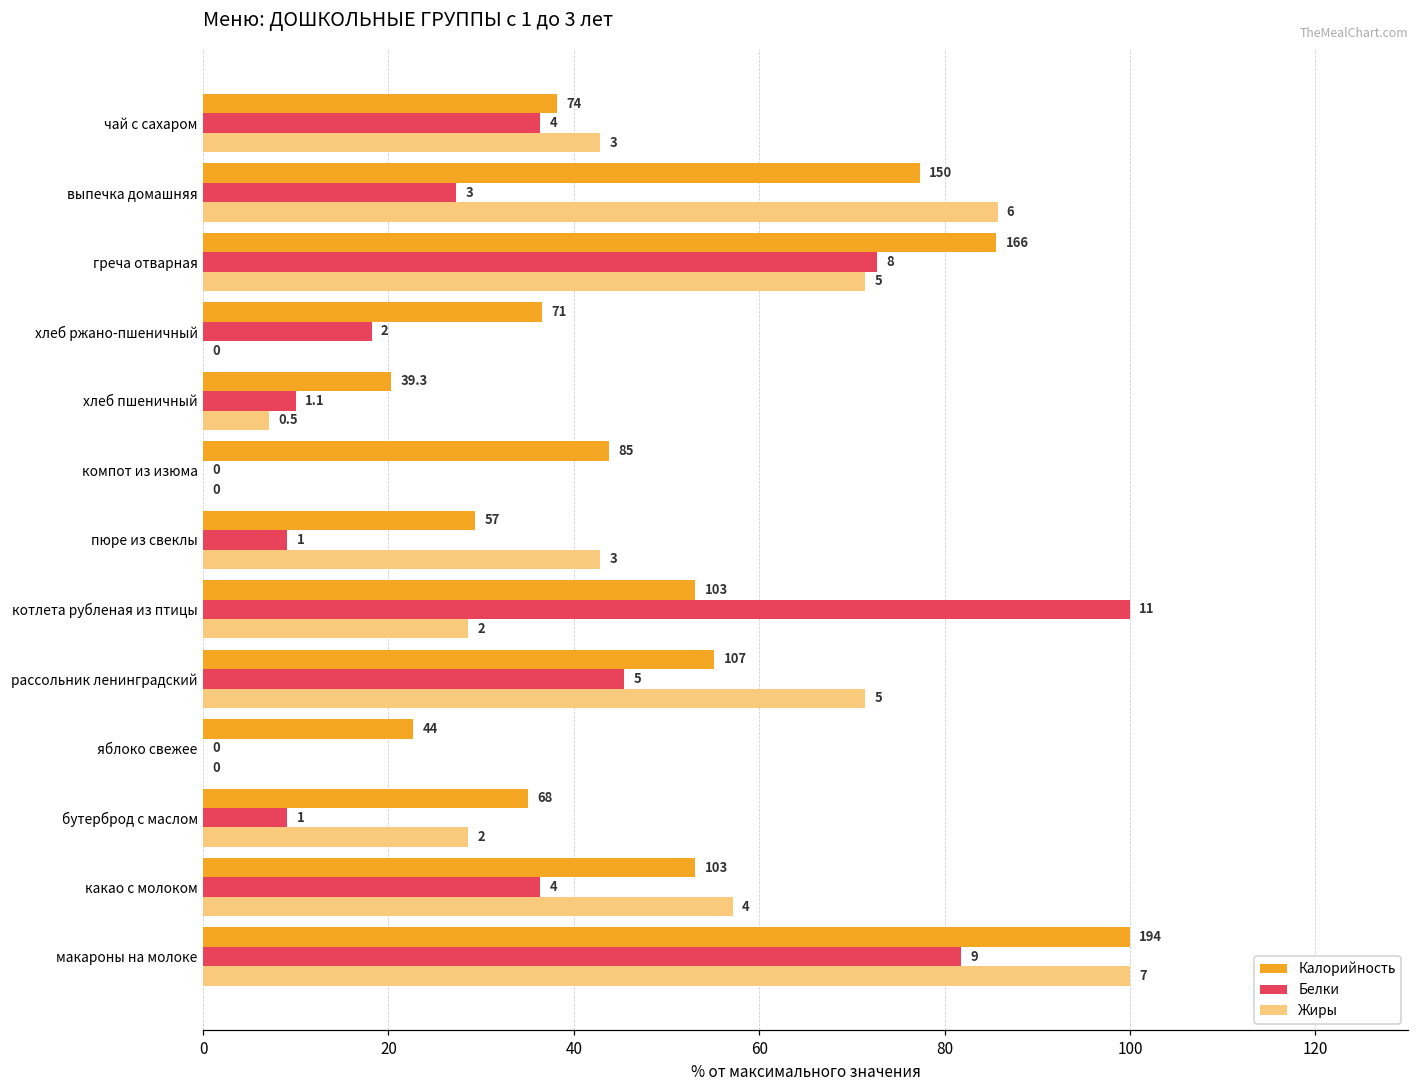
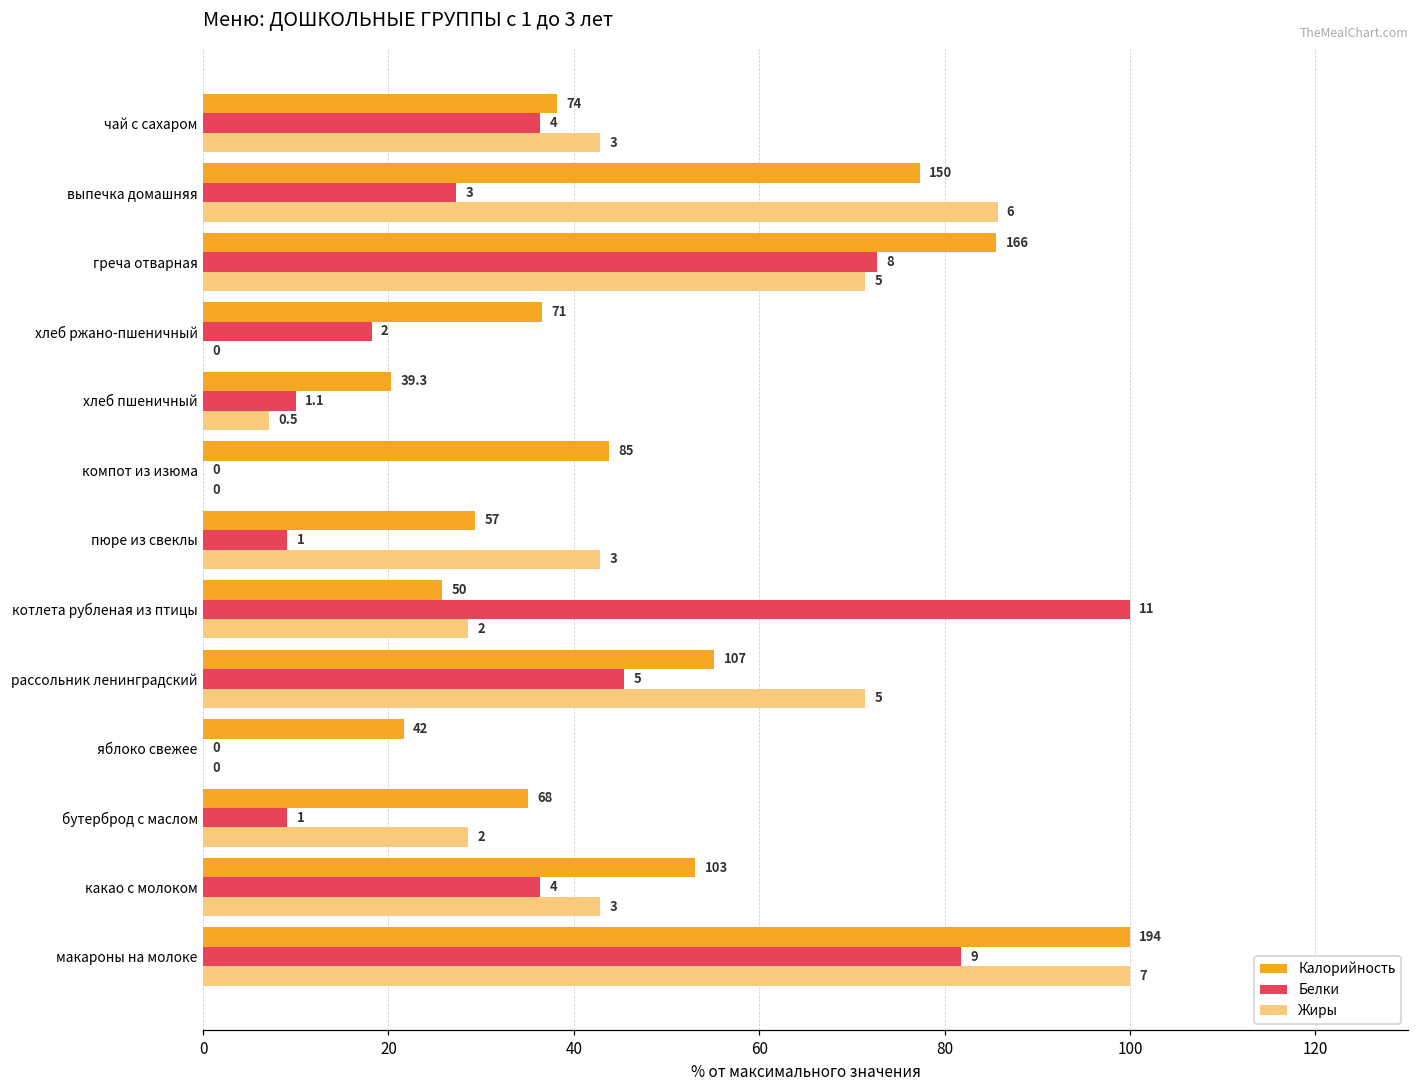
  {
    "Калорийность": {
-     "котлета рубленая из птицы": 103,
-     "яблоко свежее": 44
+     "котлета рубленая из птицы": 50,
+     "яблоко свежее": 42
    },
    "Белки": {
      "компот из изюма": 0,
      "яблоко свежее": 0
    },
    "Жиры": {
      "хлеб ржано-пшеничный": 0,
      "компот из изюма": 0,
      "яблоко свежее": 0,
-     "какао с молоком": 4
+     "какао с молоком": 3
    }
  }
